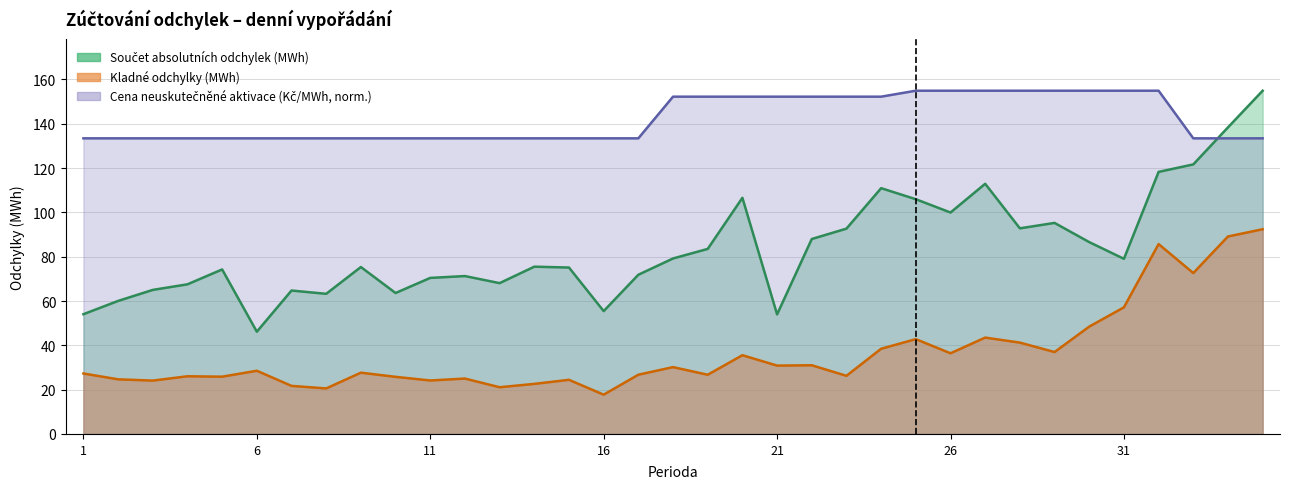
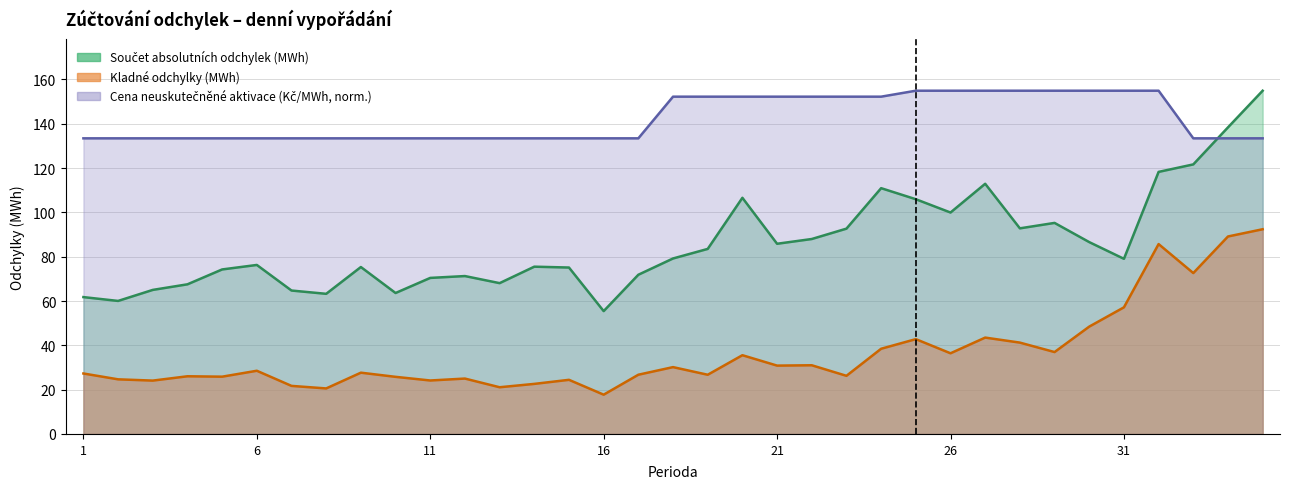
  {
    "Součet absolutních odchylek (MWh)": {
-     "1": 54,
-     "6": 46,
+     "1": 62,
+     "6": 76,
      "11": 70,
      "16": 55,
-     "21": 54,
+     "21": 86,
      "26": 100,
      "31": 79
    },
    "Kladné odchylky (MWh)": {
      "1": 27,
      "6": 29,
      "11": 24,
      "16": 18,
      "21": 31,
      "26": 36,
      "31": 57
    },
    "Cena neuskutečněné aktivace (Kč/MWh, norm.)": {
      "1": 133,
      "6": 133,
      "11": 133,
      "16": 133,
      "21": 152,
      "26": 155,
      "31": 155
    }
  }
